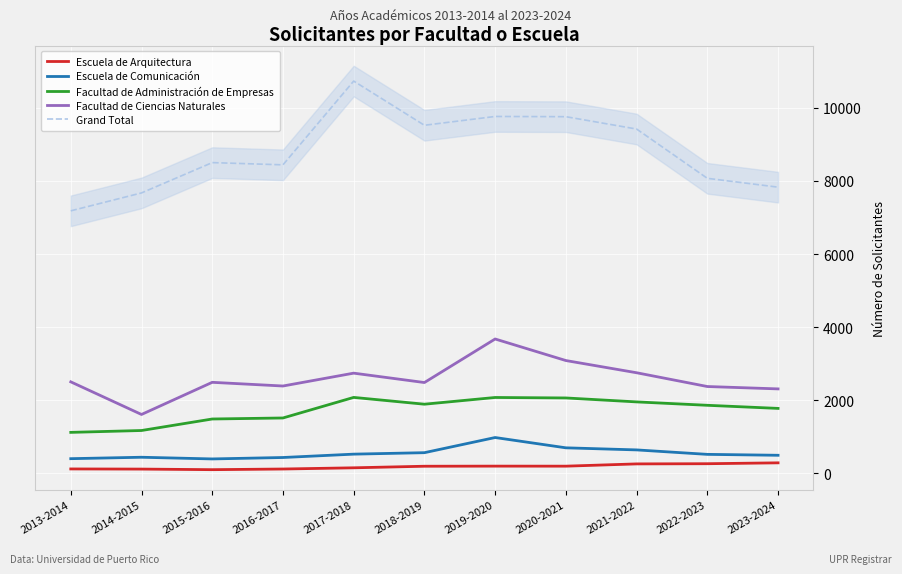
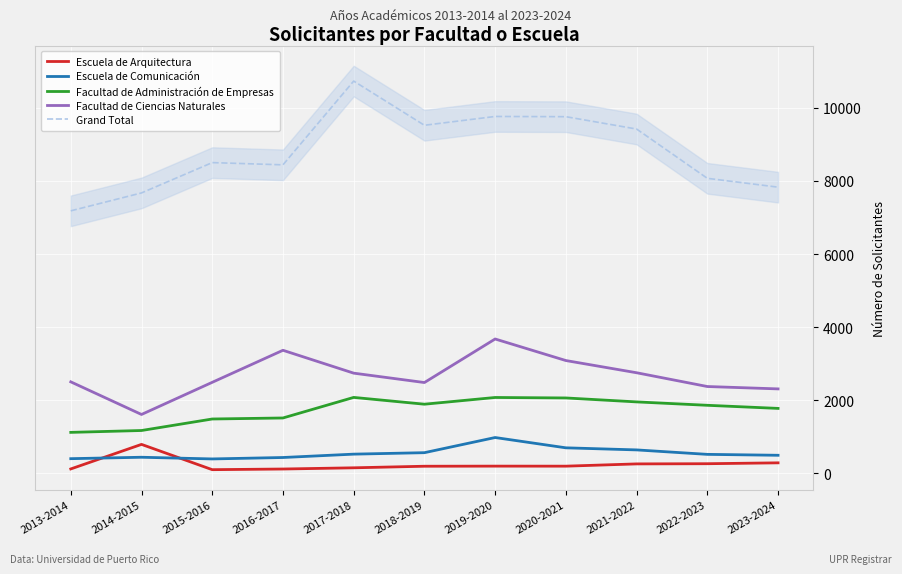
  {
    "Escuela de Arquitectura": {
      "2013-2014": 100,
-     "2014-2015": 100,
+     "2014-2015": 800,
      "2015-2016": 100,
      "2016-2017": 100,
      "2017-2018": 100,
      "2018-2019": 200,
      "2019-2020": 200,
      "2020-2021": 200,
      "2021-2022": 300,
      "2022-2023": 300,
      "2023-2024": 300
    },
    "Escuela de Comunicación": {
      "2013-2014": 400,
      "2014-2015": 400,
      "2015-2016": 400,
      "2016-2017": 400,
      "2017-2018": 500,
      "2018-2019": 600,
      "2019-2020": 1000,
      "2020-2021": 700,
      "2021-2022": 600,
      "2022-2023": 500,
      "2023-2024": 500
    },
    "Facultad de Administración de Empresas": {
      "2013-2014": 1100,
      "2014-2015": 1200,
      "2015-2016": 1500,
      "2016-2017": 1500,
      "2017-2018": 2100,
      "2018-2019": 1900,
      "2019-2020": 2100,
      "2020-2021": 2100,
      "2021-2022": 2000,
      "2022-2023": 1900,
      "2023-2024": 1800
    },
    "Facultad de Ciencias Naturales": {
      "2013-2014": 2500,
      "2014-2015": 1600,
      "2015-2016": 2500,
-     "2016-2017": 2400,
+     "2016-2017": 3400,
      "2017-2018": 2700,
      "2018-2019": 2500,
      "2019-2020": 3700,
      "2020-2021": 3100,
      "2021-2022": 2800,
      "2022-2023": 2400,
      "2023-2024": 2300
    }
  }
